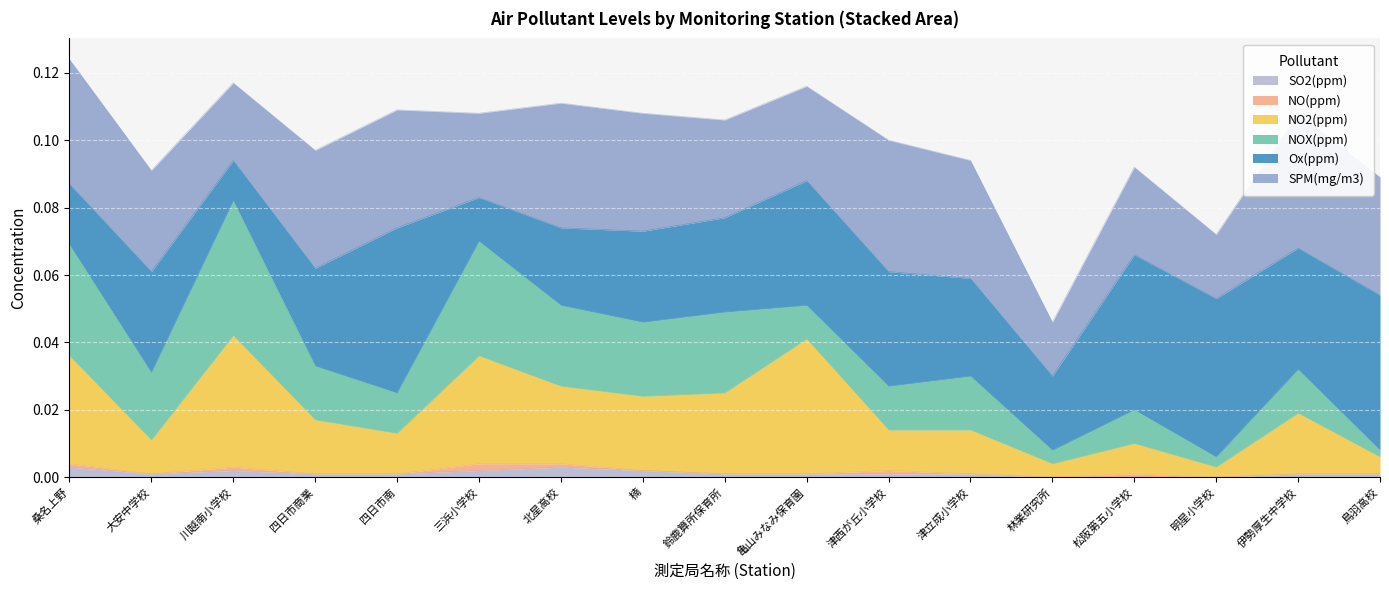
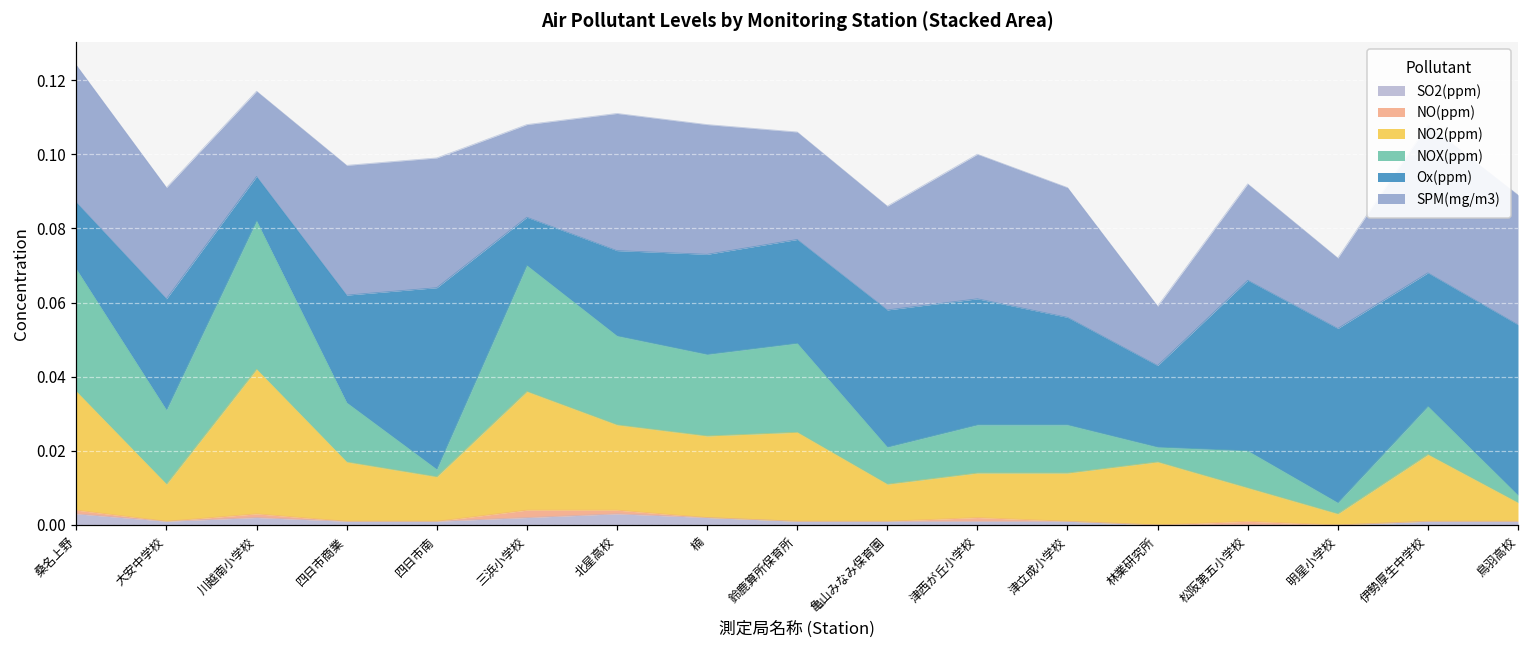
  {
    "NO(ppm)": {
      "桑名上野": 0.004,
      "川越南小学校": 0.003,
      "三浜小学校": 0.004,
      "北星高校": 0.004,
      "津西が丘小学校": 0.002,
      "松阪第五小学校": 0.001
    },
    "NO2(ppm)": {
      "桑名上野": 0.032,
      "大安中学校": 0.010,
      "川越南小学校": 0.039,
      "四日市商業": 0.016,
      "四日市南": 0.012,
      "三浜小学校": 0.032,
      "北星高校": 0.023,
      "楠": 0.022,
      "鈴鹿算所保育所": 0.024,
-     "亀山みなみ保育園": 0.04,
+     "亀山みなみ保育園": 0.01,
      "津西が丘小学校": 0.012,
      "津立成小学校": 0.013,
-     "林業研究所": 0.004,
+     "林業研究所": 0.017,
      "松阪第五小学校": 0.009,
      "明星小学校": 0.003,
      "伊勢厚生中学校": 0.018,
      "鳥羽高校": 0.005
    },
    "NOX(ppm)": {
      "桑名上野": 0.033,
      "大安中学校": 0.020,
      "川越南小学校": 0.040,
      "四日市商業": 0.016,
-     "四日市南": 0.012,
+     "四日市南": 0.002,
      "三浜小学校": 0.034,
      "北星高校": 0.024,
      "楠": 0.022,
      "鈴鹿算所保育所": 0.024,
      "亀山みなみ保育園": 0.010,
      "津西が丘小学校": 0.013,
-     "津立成小学校": 0.016,
+     "津立成小学校": 0.013,
      "林業研究所": 0.004,
      "松阪第五小学校": 0.010,
      "明星小学校": 0.003,
      "伊勢厚生中学校": 0.013,
      "鳥羽高校": 0.002
    },
    "Ox(ppm)": {
      "桑名上野": 0.018,
      "大安中学校": 0.030,
      "川越南小学校": 0.012,
      "四日市商業": 0.029,
      "四日市南": 0.049,
      "三浜小学校": 0.013,
      "北星高校": 0.023,
      "楠": 0.027,
      "鈴鹿算所保育所": 0.028,
      "亀山みなみ保育園": 0.037,
      "津西が丘小学校": 0.034,
      "津立成小学校": 0.029,
      "林業研究所": 0.022,
      "松阪第五小学校": 0.046,
      "明星小学校": 0.047,
      "伊勢厚生中学校": 0.036,
      "鳥羽高校": 0.046
    }
  }
